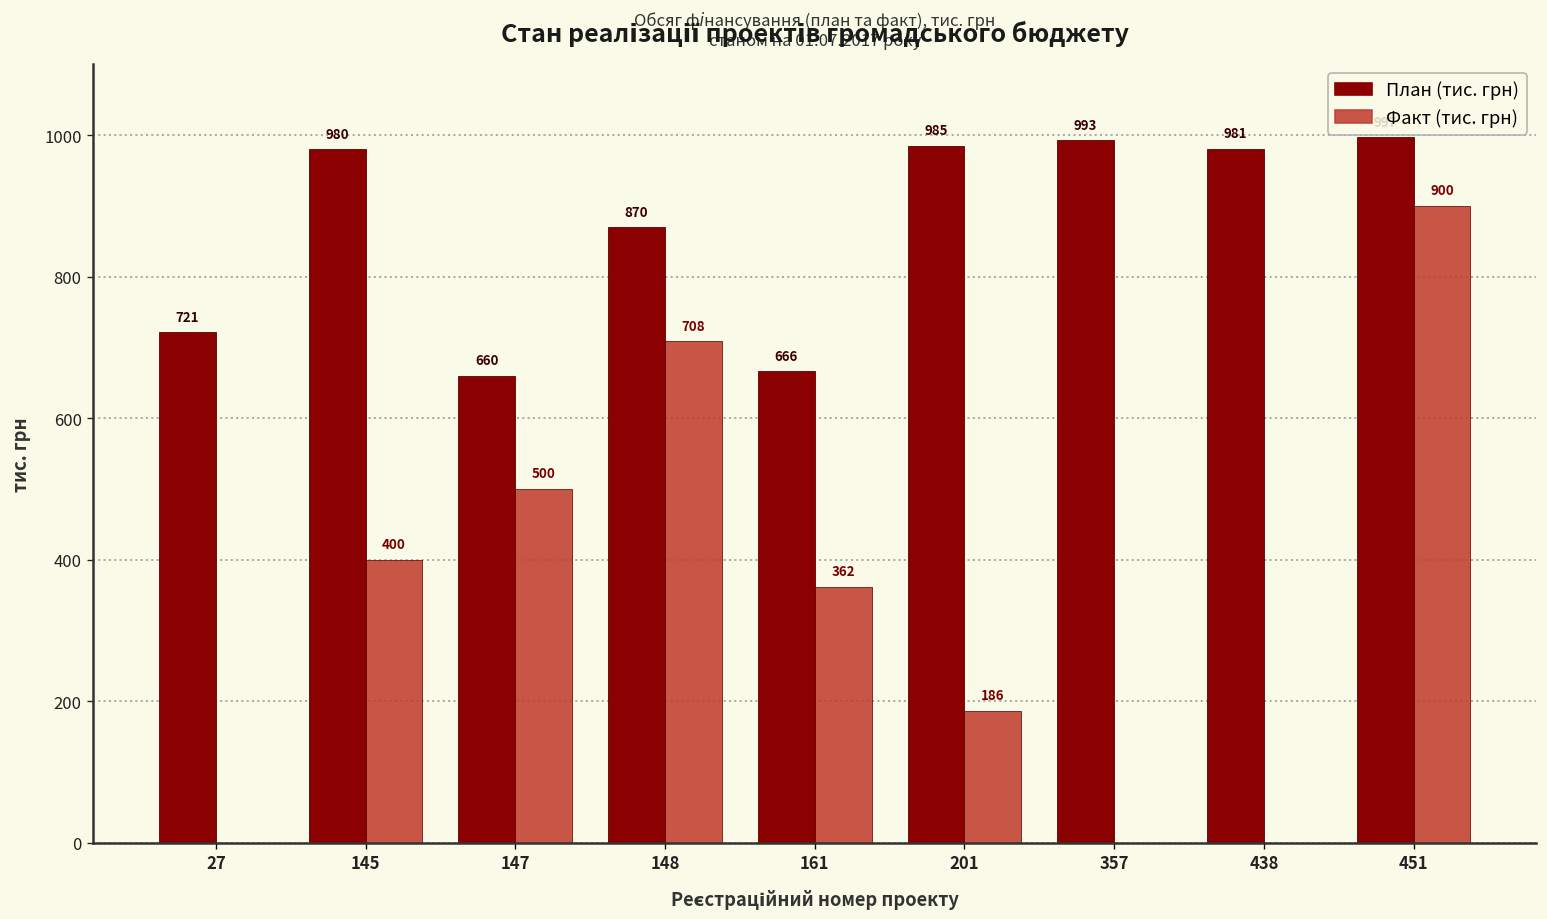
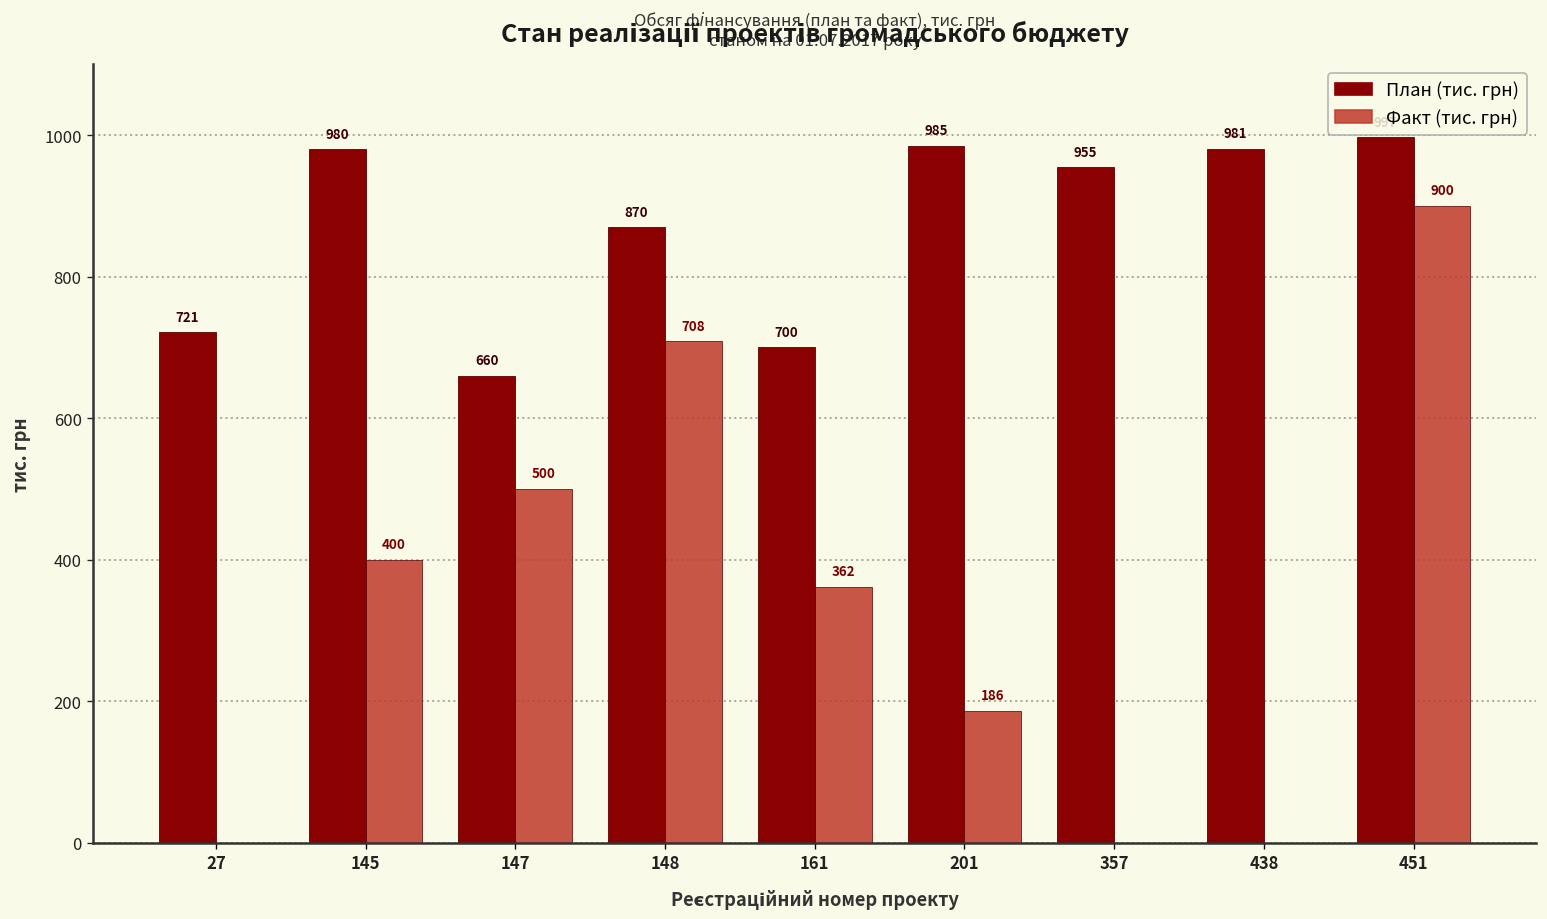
  {
    "План (тис. грн)": {
      "27": 721,
      "145": 980,
      "147": 660,
      "148": 870,
-     "161": 666,
+     "161": 700,
      "201": 985,
-     "357": 993,
+     "357": 955,
      "438": 981
    },
    "Факт (тис. грн)": {
      "145": 400,
      "147": 500,
      "148": 708,
      "161": 362,
      "201": 186,
      "451": 900
    }
  }
